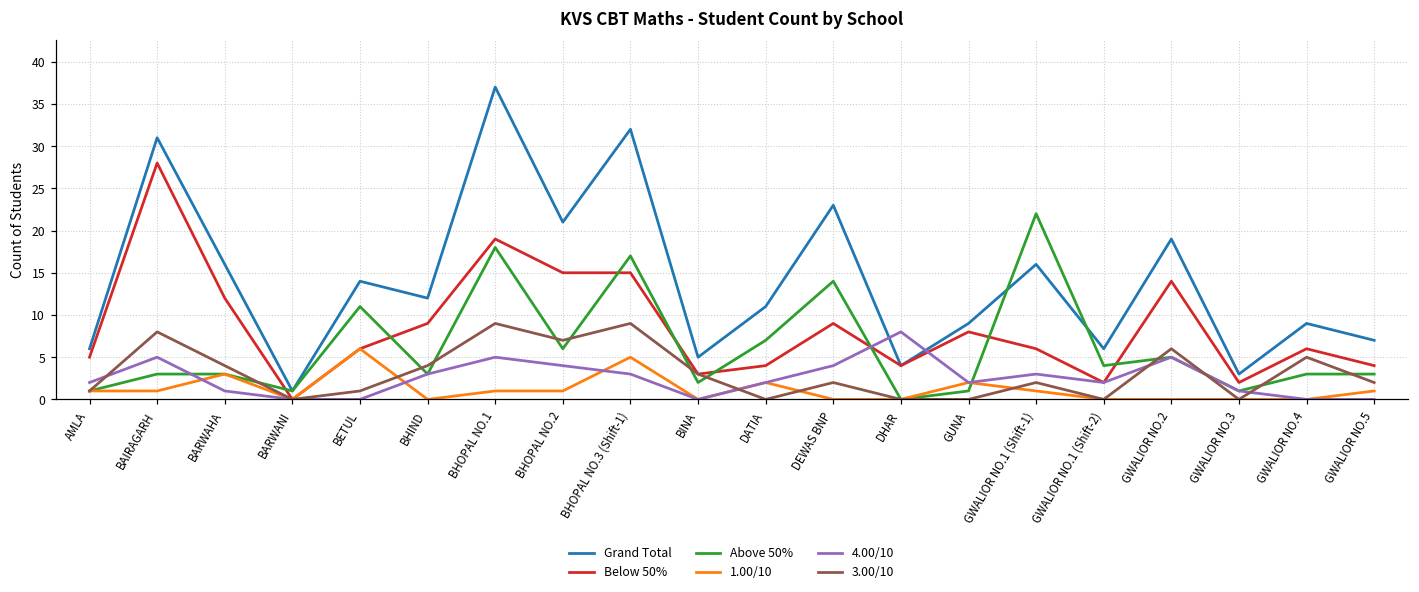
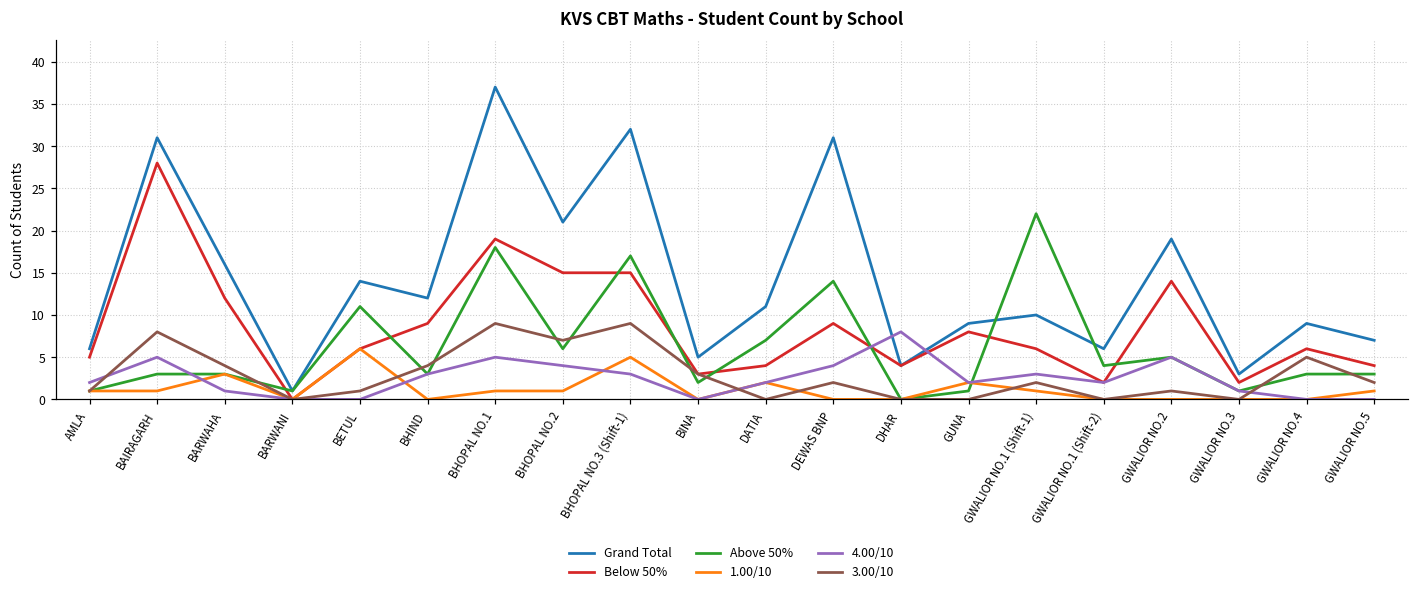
  {
    "Grand Total": {
      "AMLA": 6,
      "BAIRAGARH": 31,
      "BARWAHA": 16,
      "BETUL": 14,
      "BHIND": 12,
      "BHOPAL NO.1": 37,
      "BHOPAL NO.2": 21,
      "BHOPAL NO.3 (Shift-1)": 32,
      "BINA": 5,
      "DATIA": 11,
-     "DEWAS BNP": 23,
+     "DEWAS BNP": 31,
      "GUNA": 9,
-     "GWALIOR NO.1 (Shift-1)": 16,
+     "GWALIOR NO.1 (Shift-1)": 10,
      "GWALIOR NO.1 (Shift-2)": 6,
      "GWALIOR NO.2": 19,
      "GWALIOR NO.3": 3,
      "GWALIOR NO.4": 9,
      "GWALIOR NO.5": 7
    },
    "Below 50%": {
      "AMLA": 5,
      "BAIRAGARH": 28,
      "BARWAHA": 12,
      "BHIND": 9,
      "BHOPAL NO.1": 19,
      "BHOPAL NO.2": 15,
      "BHOPAL NO.3 (Shift-1)": 15,
      "DATIA": 4,
      "DEWAS BNP": 9,
      "GUNA": 8,
      "GWALIOR NO.1 (Shift-1)": 6,
      "GWALIOR NO.2": 14,
      "GWALIOR NO.3": 2,
      "GWALIOR NO.4": 6,
      "GWALIOR NO.5": 4
    },
    "Above 50%": {
      "BAIRAGARH": 3,
      "BETUL": 11,
      "BHOPAL NO.1": 18,
      "BHOPAL NO.2": 6,
      "BHOPAL NO.3 (Shift-1)": 17,
      "BINA": 2,
      "DATIA": 7,
      "DEWAS BNP": 14,
      "GUNA": 1,
      "GWALIOR NO.1 (Shift-1)": 22,
      "GWALIOR NO.1 (Shift-2)": 4,
      "GWALIOR NO.4": 3,
      "GWALIOR NO.5": 3
    },
    "1.00/10": {
      "BAIRAGARH": 1,
      "BHIND": 0,
      "BHOPAL NO.1": 1,
      "BHOPAL NO.2": 1,
      "BHOPAL NO.3 (Shift-1)": 5,
      "DEWAS BNP": 0,
      "GWALIOR NO.1 (Shift-1)": 1,
      "GWALIOR NO.2": 0,
      "GWALIOR NO.5": 1
    },
    "4.00/10": {
      "AMLA": 2,
      "BAIRAGARH": 5,
      "BARWAHA": 1,
      "BETUL": 0,
      "BHOPAL NO.1": 5,
      "BHOPAL NO.2": 4,
      "BHOPAL NO.3 (Shift-1)": 3,
      "DEWAS BNP": 4,
      "DHAR": 8,
      "GWALIOR NO.1 (Shift-1)": 3,
      "GWALIOR NO.5": 0
    },
    "3.00/10": {
      "BAIRAGARH": 8,
      "BARWAHA": 4,
      "BETUL": 1,
      "BHIND": 4,
      "BHOPAL NO.1": 9,
      "BHOPAL NO.2": 7,
      "BHOPAL NO.3 (Shift-1)": 9,
      "DATIA": 0,
      "DEWAS BNP": 2,
      "GUNA": 0,
      "GWALIOR NO.1 (Shift-1)": 2,
-     "GWALIOR NO.2": 6,
+     "GWALIOR NO.2": 1,
      "GWALIOR NO.4": 5,
      "GWALIOR NO.5": 2
    }
  }
